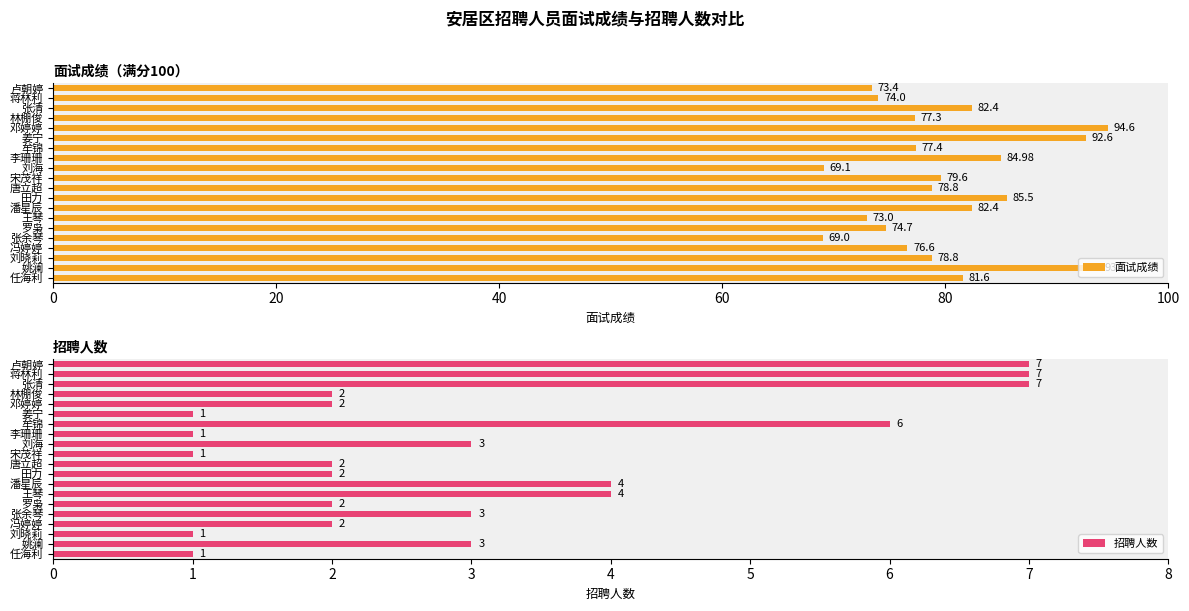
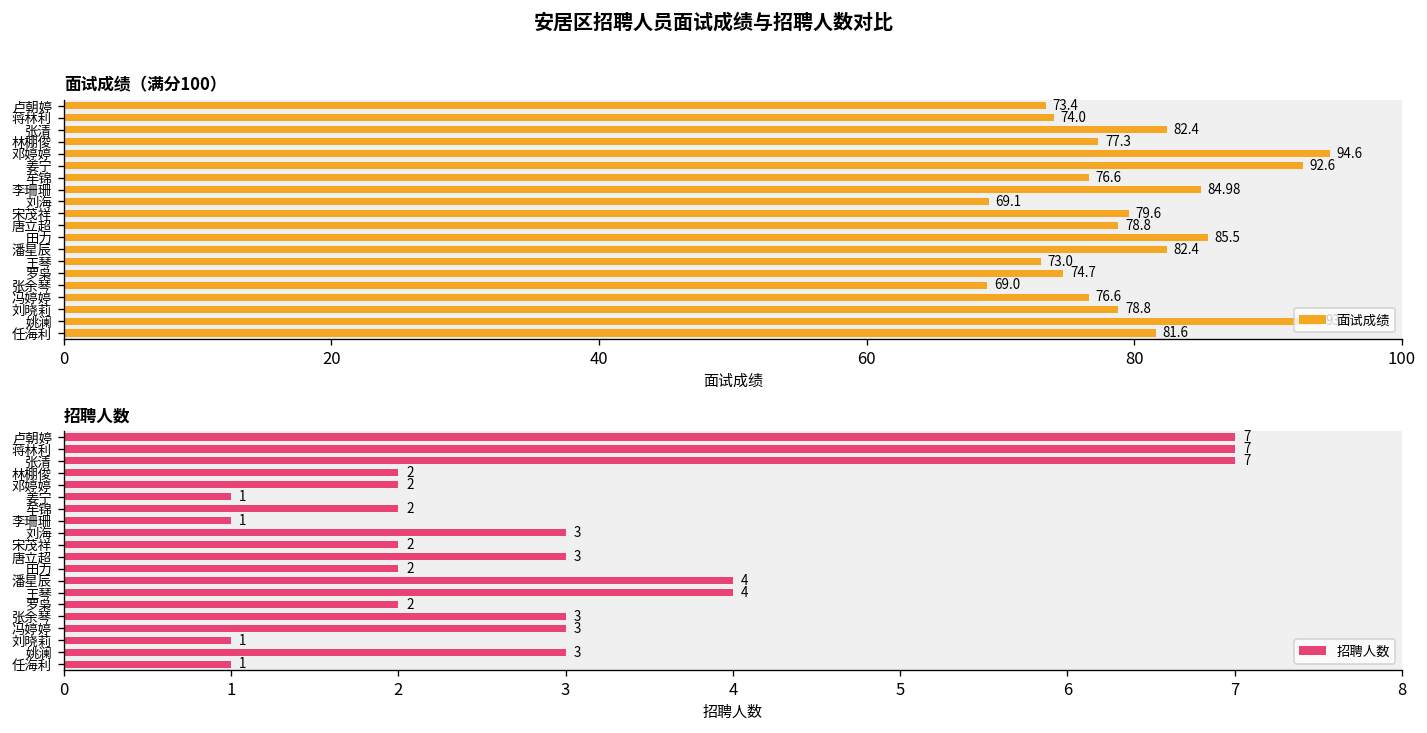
  {
    "面试成绩（满分100）": {
      "卢朝婷": 73.4,
      "蒋林利": 74.0,
      "张清": 82.4,
      "林棚俊": 77.3,
      "邓婷婷": 94.6,
      "姜宁": 92.6,
-     "牟锦": 77.4,
+     "牟锦": 76.6,
      "李珊珊": 84.98,
      "刘海": 69.1,
      "宋茂祥": 79.6,
      "唐立超": 78.8,
      "田力": 85.5,
      "潘星辰": 82.4,
      "王琴": 73.0,
      "罗枭": 74.7,
      "张余琴": 69.0,
      "冯婷婷": 76.6,
      "刘晓莉": 78.8,
      "任海利": 81.6
    },
    "招聘人数": {
      "卢朝婷": 7,
      "蒋林利": 7,
      "张清": 7,
      "林棚俊": 2,
      "邓婷婷": 2,
      "姜宁": 1,
-     "牟锦": 6,
+     "牟锦": 2,
      "李珊珊": 1,
      "刘海": 3,
-     "宋茂祥": 1,
-     "唐立超": 2,
+     "宋茂祥": 2,
+     "唐立超": 3,
      "田力": 2,
      "潘星辰": 4,
      "王琴": 4,
      "罗枭": 2,
      "张余琴": 3,
-     "冯婷婷": 2,
+     "冯婷婷": 3,
      "刘晓莉": 1,
      "姚澜": 3,
      "任海利": 1
    }
  }
